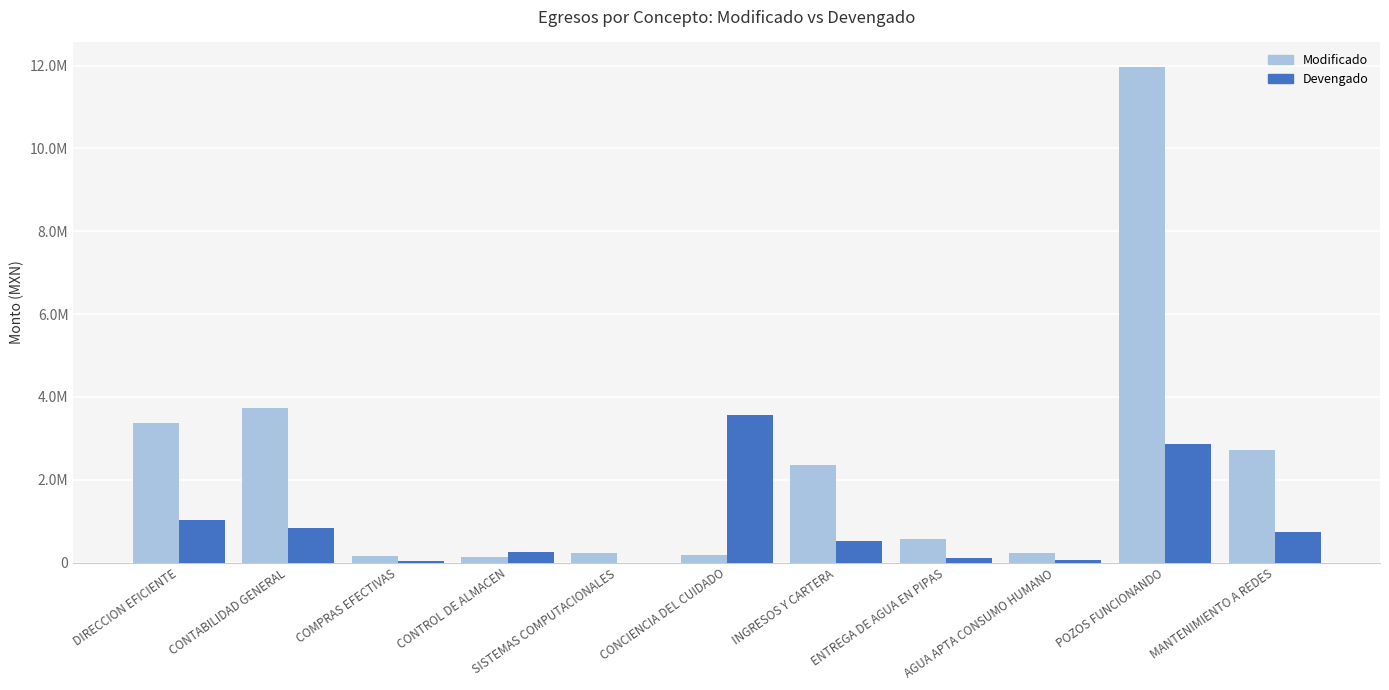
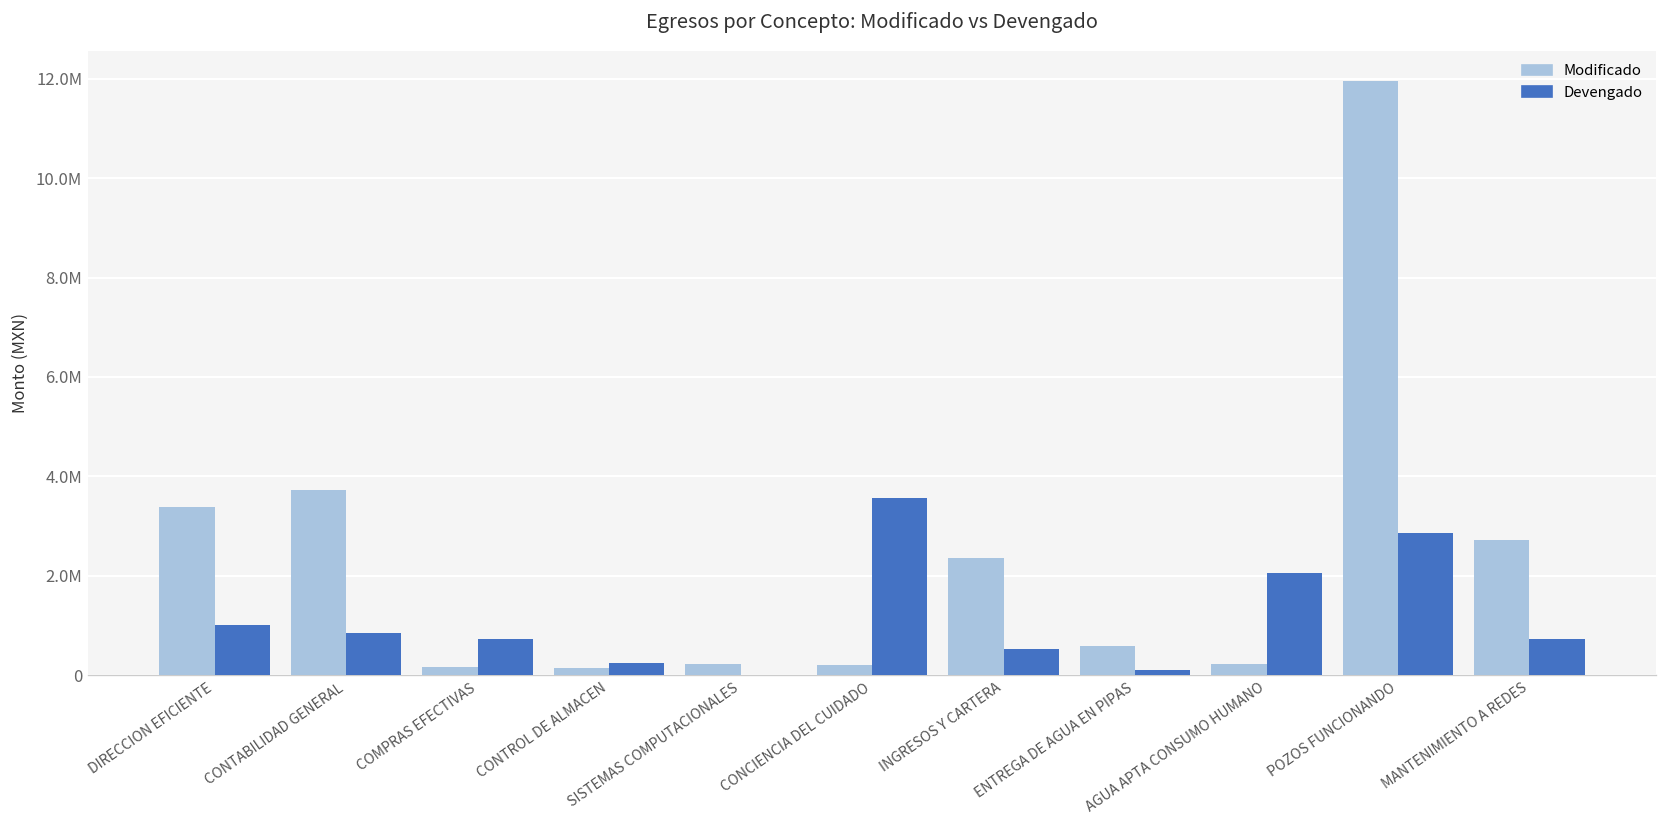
  {
    "Modificado": {
      "DIRECCION EFICIENTE": 3400000,
      "CONTABILIDAD GENERAL": 3700000,
      "COMPRAS EFECTIVAS": 200000,
      "CONTROL DE ALMACEN": 100000,
      "SISTEMAS COMPUTACIONALES": 200000,
      "CONCIENCIA DEL CUIDADO": 200000,
      "INGRESOS Y CARTERA": 2300000,
      "ENTREGA DE AGUA EN PIPAS": 600000,
      "AGUA APTA CONSUMO HUMANO": 200000,
      "POZOS FUNCIONANDO": 12000000,
      "MANTENIMIENTO A REDES": 2700000
    },
    "Devengado": {
      "DIRECCION EFICIENTE": 1000000,
      "CONTABILIDAD GENERAL": 800000,
-     "COMPRAS EFECTIVAS": 0,
+     "COMPRAS EFECTIVAS": 700000,
      "CONTROL DE ALMACEN": 200000,
      "CONCIENCIA DEL CUIDADO": 3600000,
      "INGRESOS Y CARTERA": 500000,
      "ENTREGA DE AGUA EN PIPAS": 100000,
-     "AGUA APTA CONSUMO HUMANO": 100000,
+     "AGUA APTA CONSUMO HUMANO": 2100000,
      "POZOS FUNCIONANDO": 2900000,
      "MANTENIMIENTO A REDES": 700000
    }
  }
